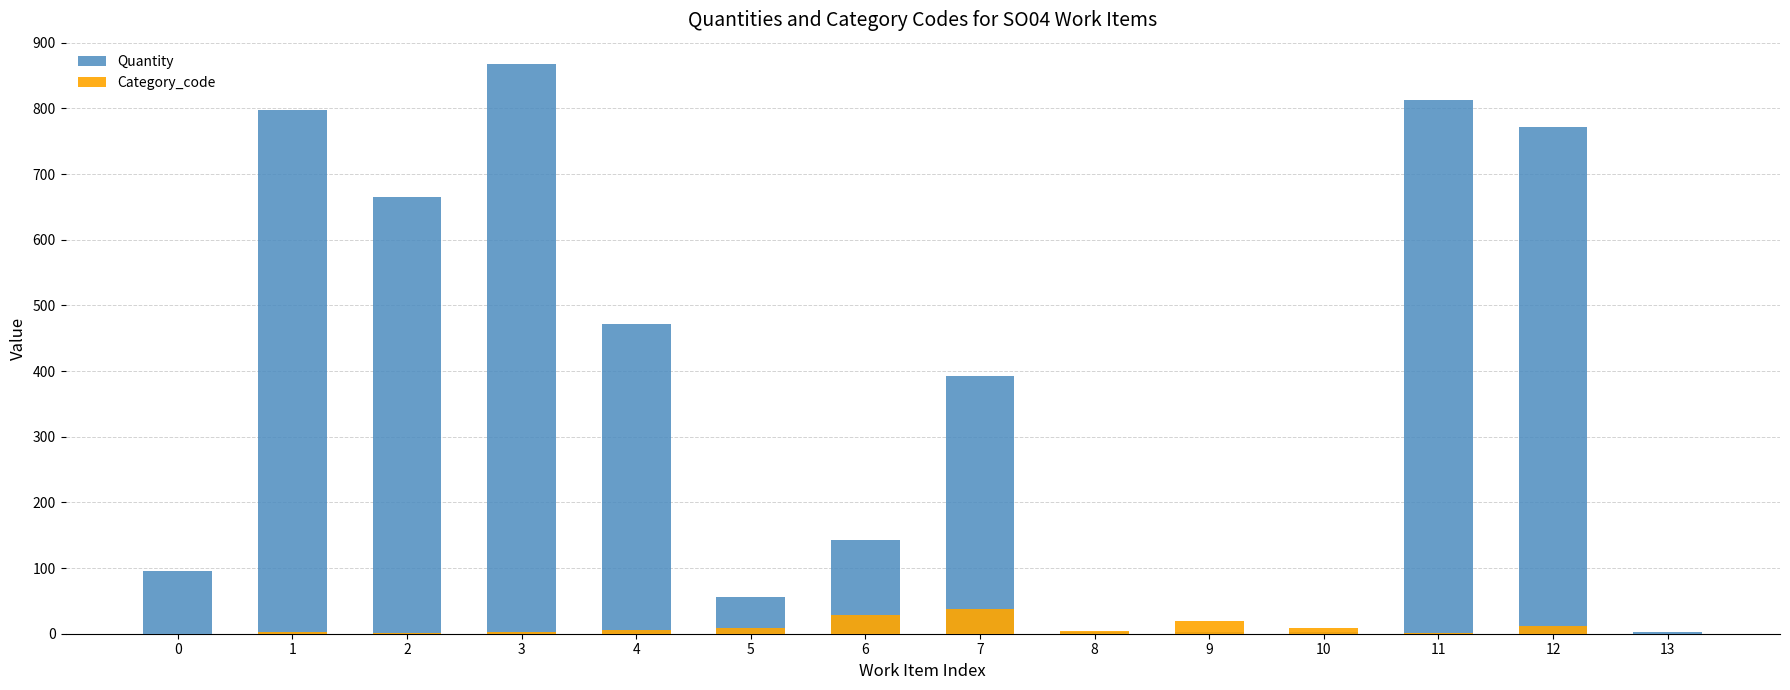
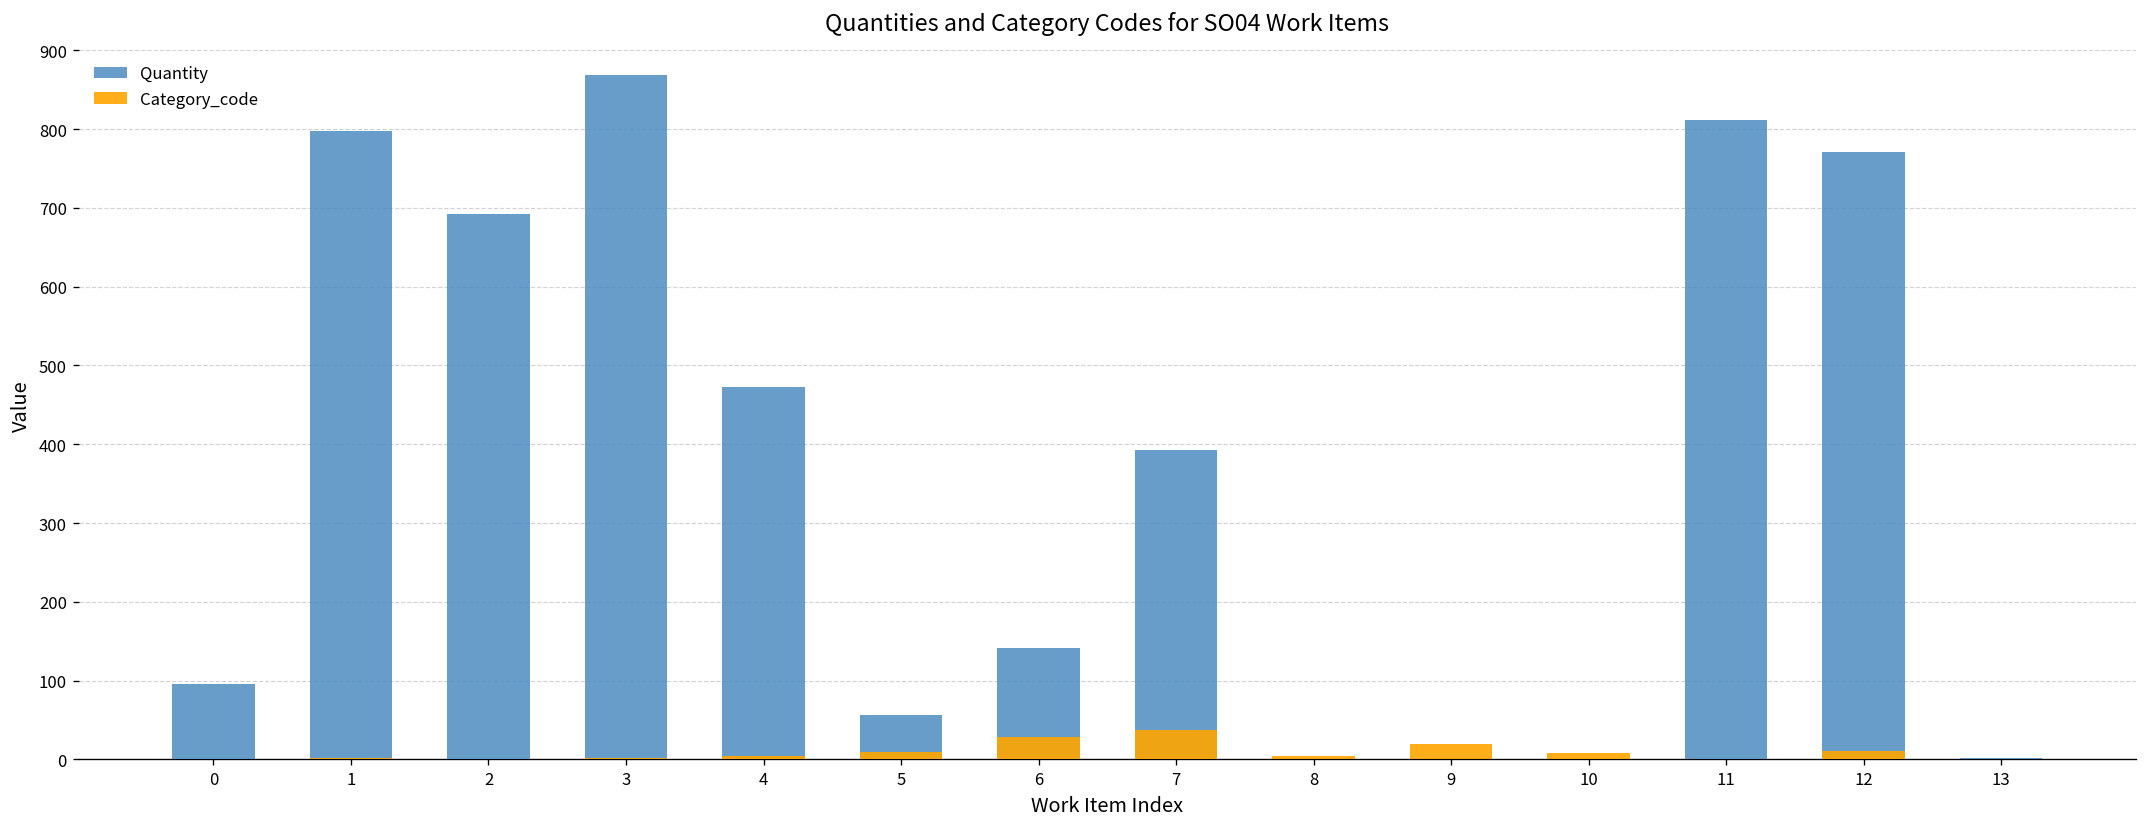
  {
    "Quantity": {
      "0": 100,
      "1": 800,
-     "2": 670,
+     "2": 690,
      "3": 870,
      "4": 470,
      "5": 60,
      "6": 140,
      "7": 390,
      "11": 810,
      "12": 770
    },
    "Category_code": {
      "0": 0,
      "8": 0,
      "9": 20,
      "10": 10,
      "13": 0
    }
  }
